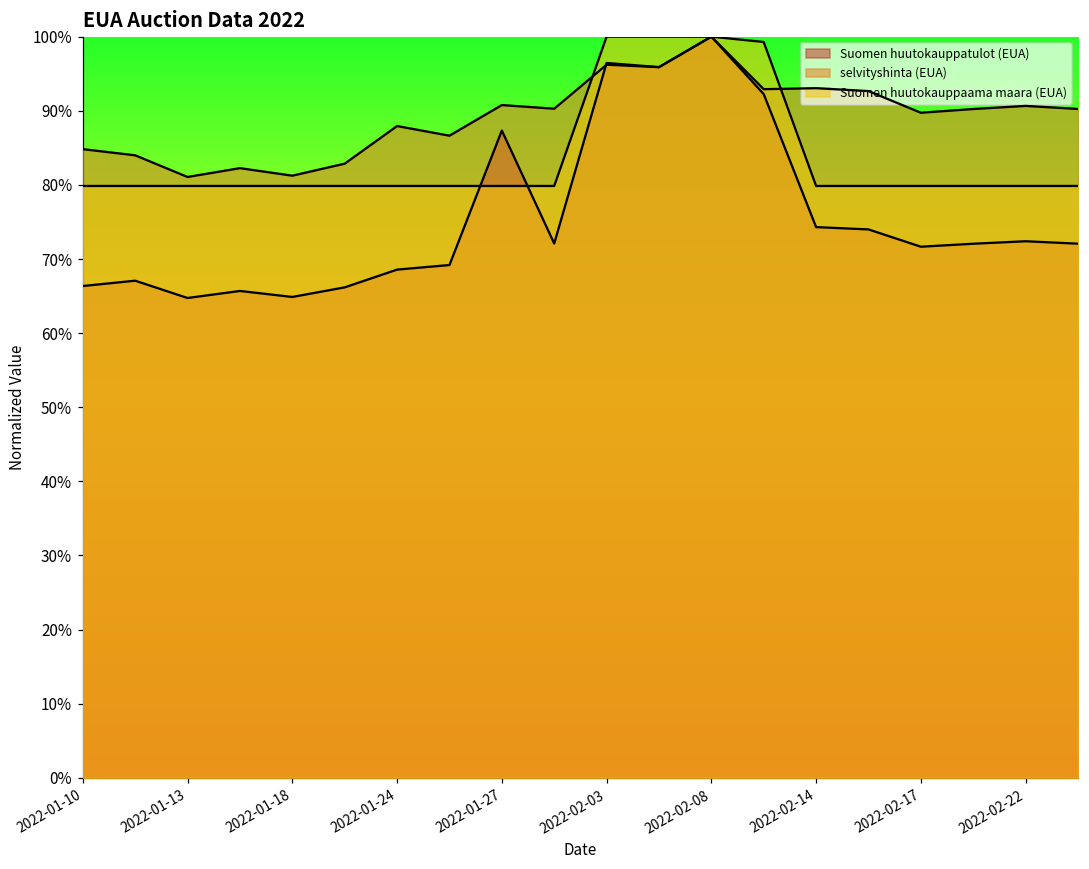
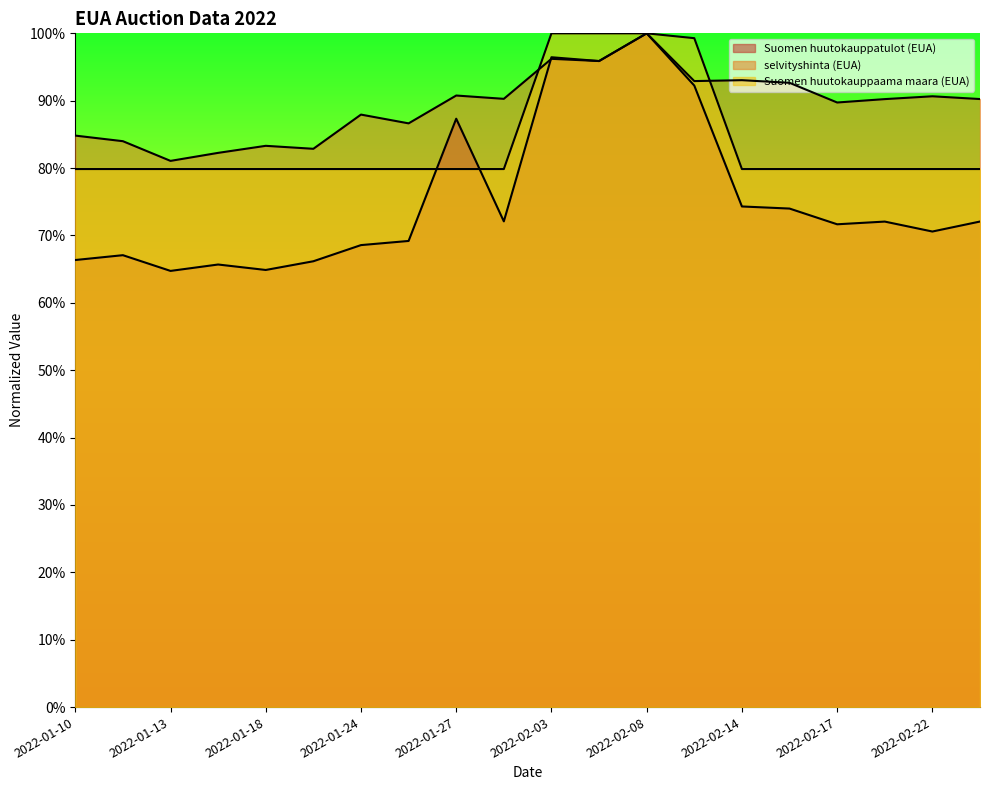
  {
    "Suomen huutokauppatulot (EUA)": {
      "2022-01-10": "66%",
      "2022-01-13": "65%",
      "2022-01-18": "65%",
      "2022-01-24": "69%",
      "2022-01-27": "87%",
      "2022-02-14": "74%",
      "2022-02-17": "72%",
-     "2022-02-22": "72%"
+     "2022-02-22": "71%"
    },
    "selvityshinta (EUA)": {
      "2022-01-10": "85%",
      "2022-01-13": "81%",
-     "2022-01-18": "81%",
+     "2022-01-18": "83%",
      "2022-01-24": "88%",
      "2022-01-27": "91%",
      "2022-02-17": "90%",
      "2022-02-22": "91%"
    },
    "Suomen huutokauppaama maara (EUA)": {
      "2022-01-10": "80%",
      "2022-01-13": "80%",
      "2022-01-18": "80%",
      "2022-01-24": "80%",
      "2022-01-27": "80%",
      "2022-02-03": "100%",
      "2022-02-14": "80%",
      "2022-02-17": "80%",
      "2022-02-22": "80%"
    }
  }
